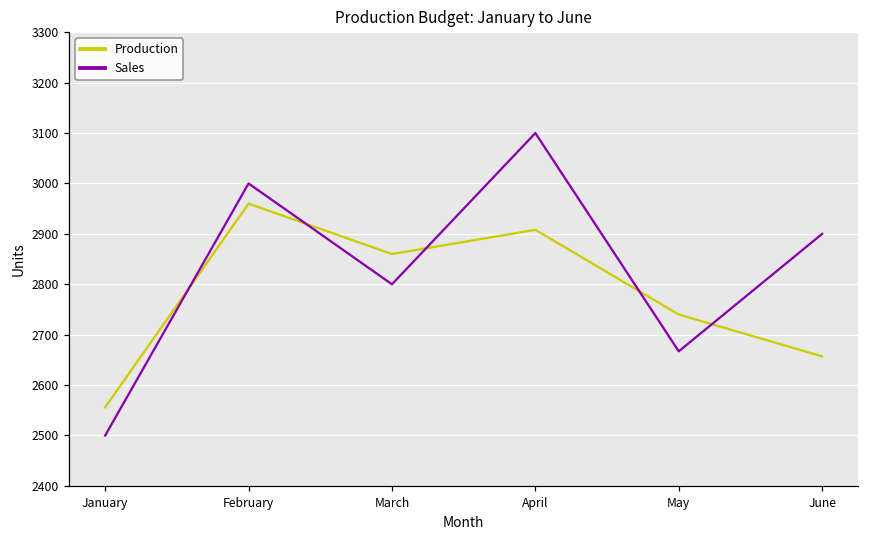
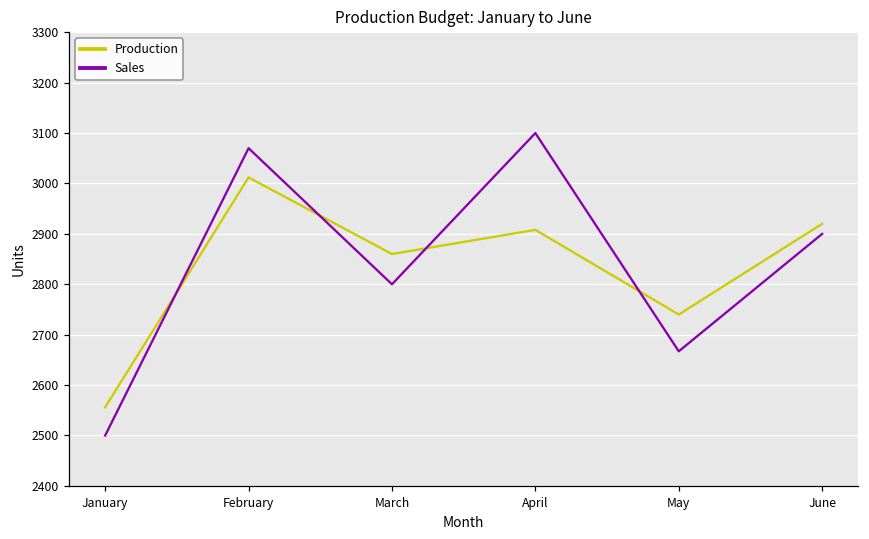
  {
    "Production": {
      "January": 2560,
-     "February": 2960,
+     "February": 3010,
      "March": 2860,
      "April": 2910,
      "May": 2740,
-     "June": 2660
+     "June": 2920
    },
    "Sales": {
      "January": 2500,
-     "February": 3000,
+     "February": 3070,
      "March": 2800,
      "April": 3100,
      "May": 2670,
      "June": 2900
    }
  }
